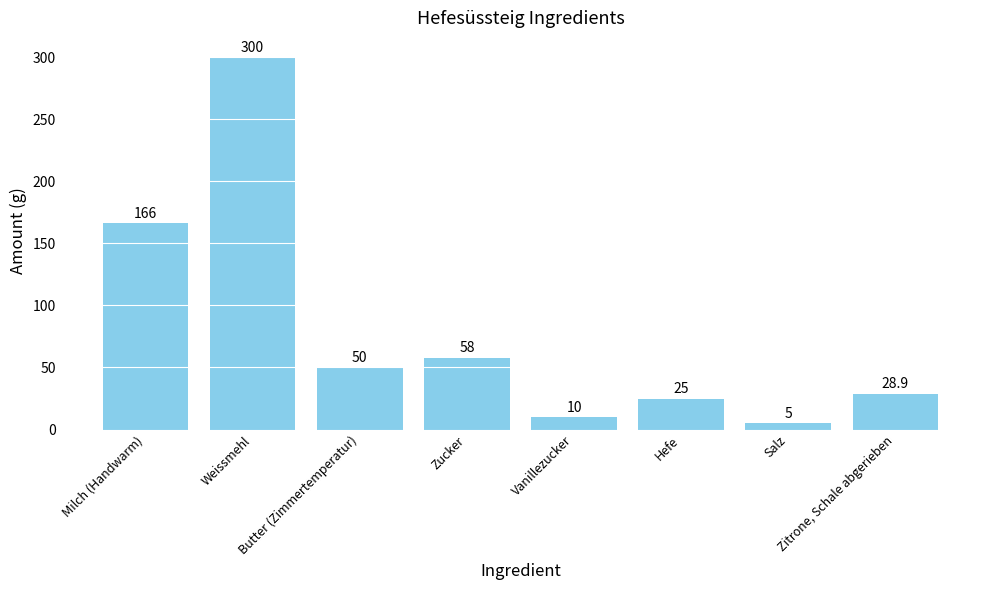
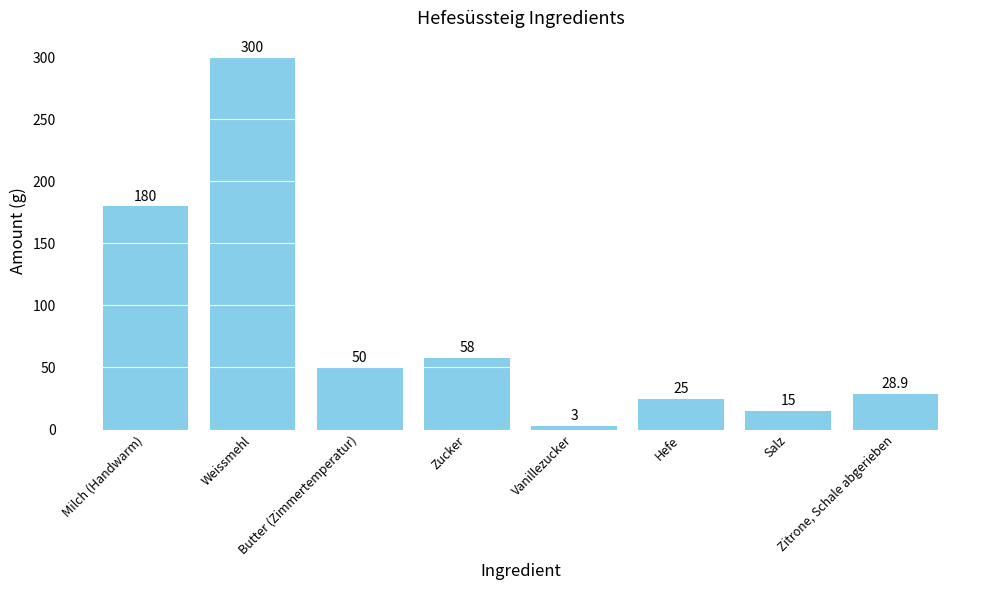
  {
-   "Milch (Handwarm)": 166,
+   "Milch (Handwarm)": 180,
    "Weissmehl": 300,
    "Butter (Zimmertemperatur)": 50,
    "Zucker": 58,
-   "Vanillezucker": 10,
+   "Vanillezucker": 3,
    "Hefe": 25,
-   "Salz": 5,
+   "Salz": 15,
    "Zitrone, Schale abgerieben": 28.9
  }
